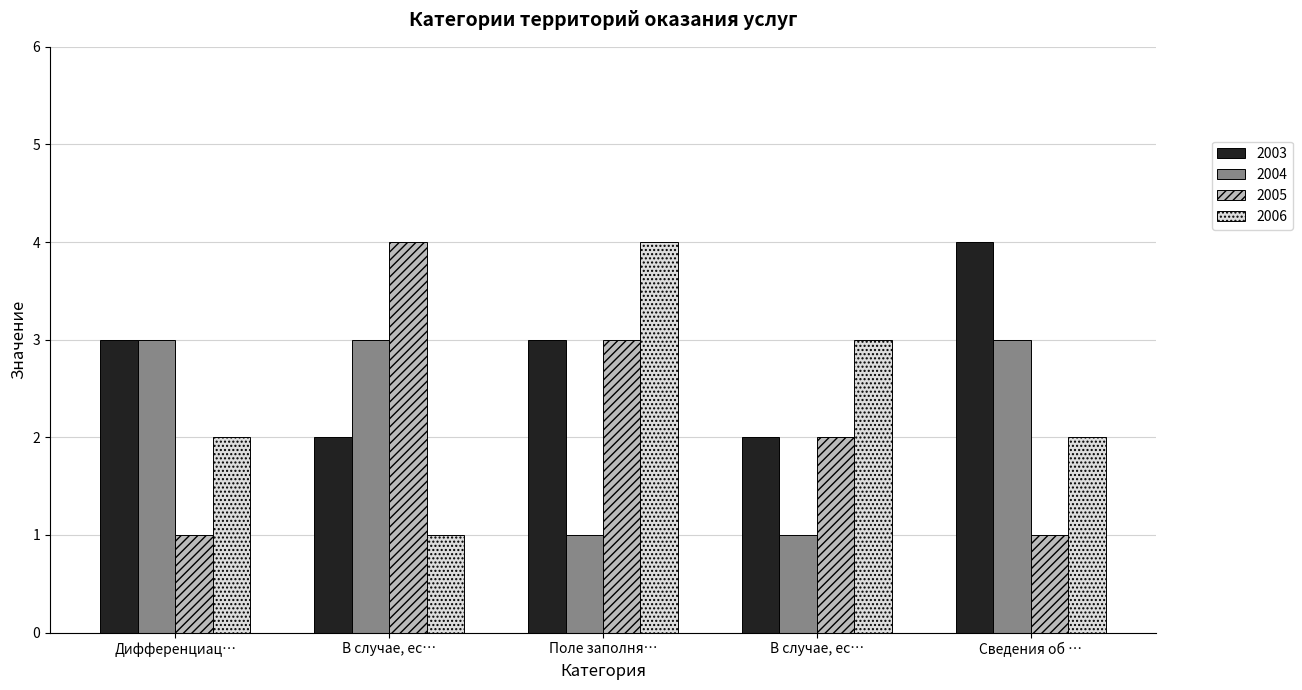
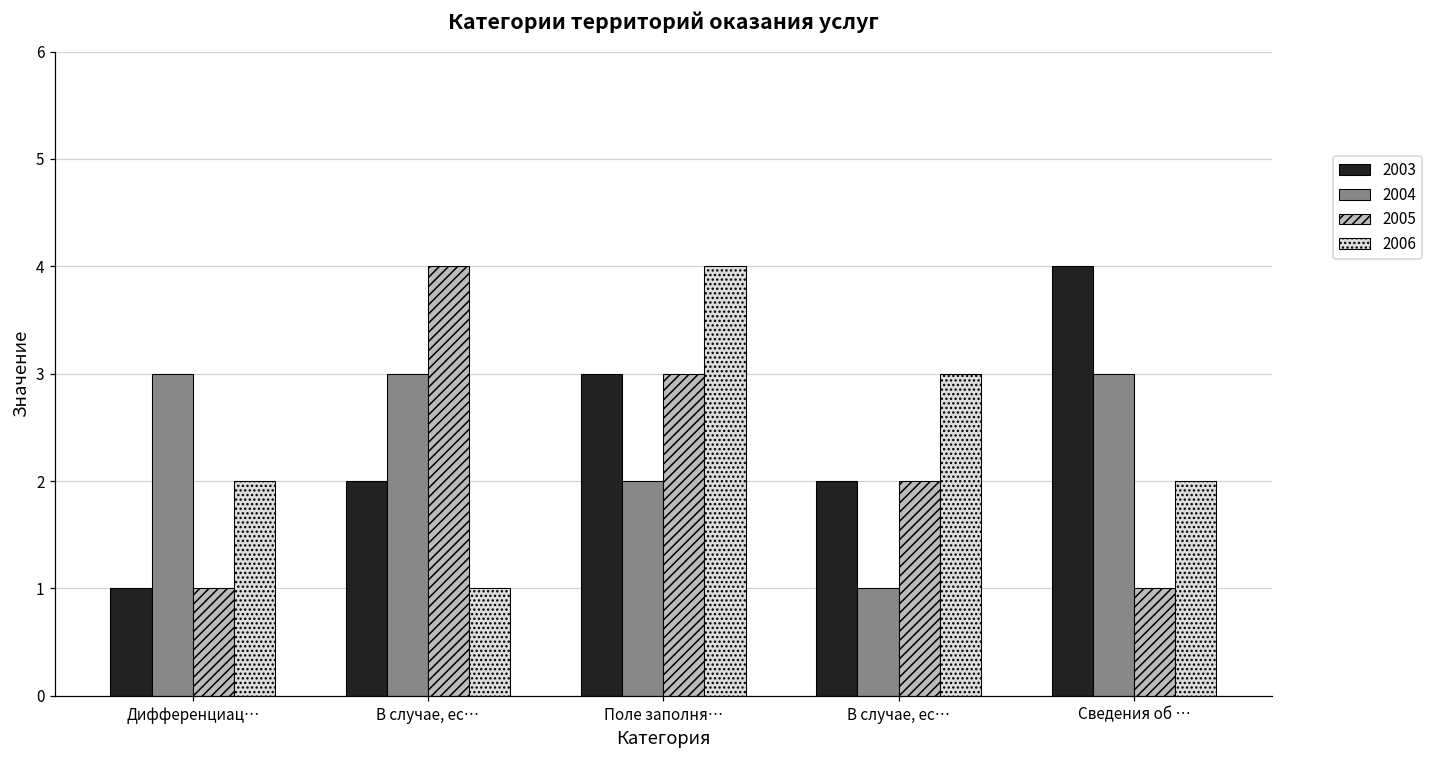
  {
    "2003": {
-     "Дифференциац…": 3,
+     "Дифференциац…": 1,
      "Поле заполня…": 3,
      "Сведения об …": 4
    },
    "2004": {
      "Дифференциац…": 3,
-     "Поле заполня…": 1,
+     "Поле заполня…": 2,
      "Сведения об …": 3
    }
  }
